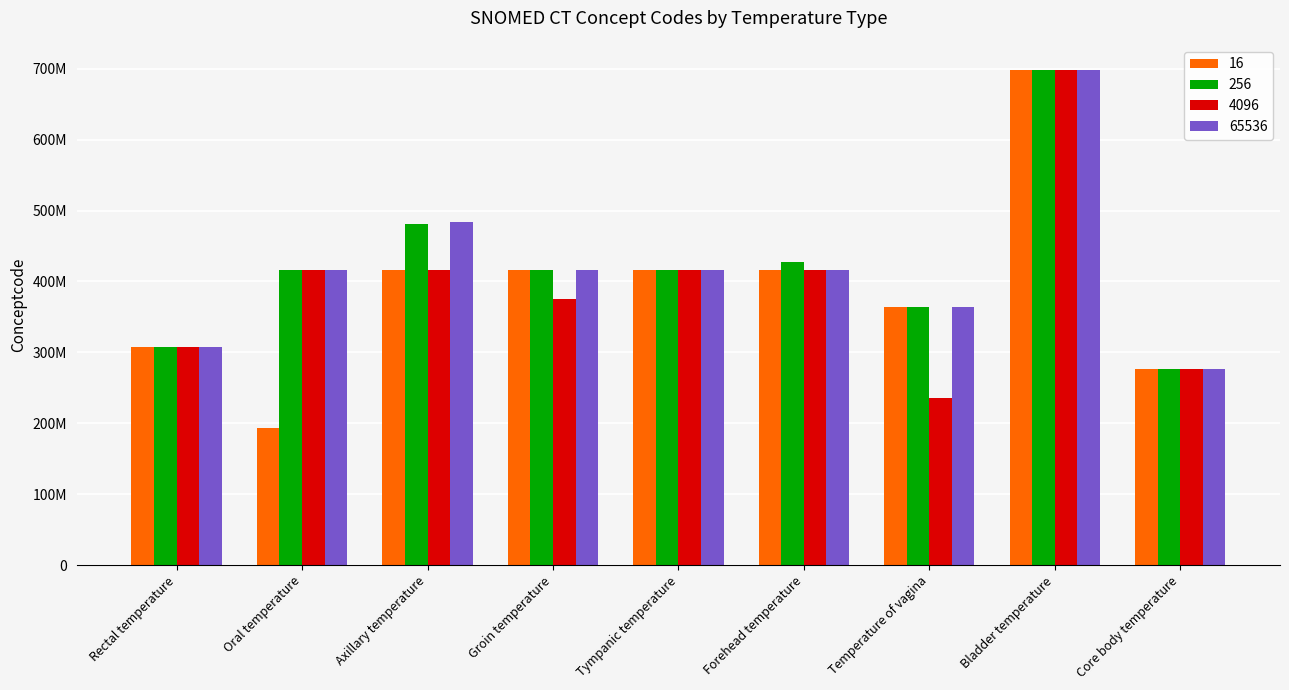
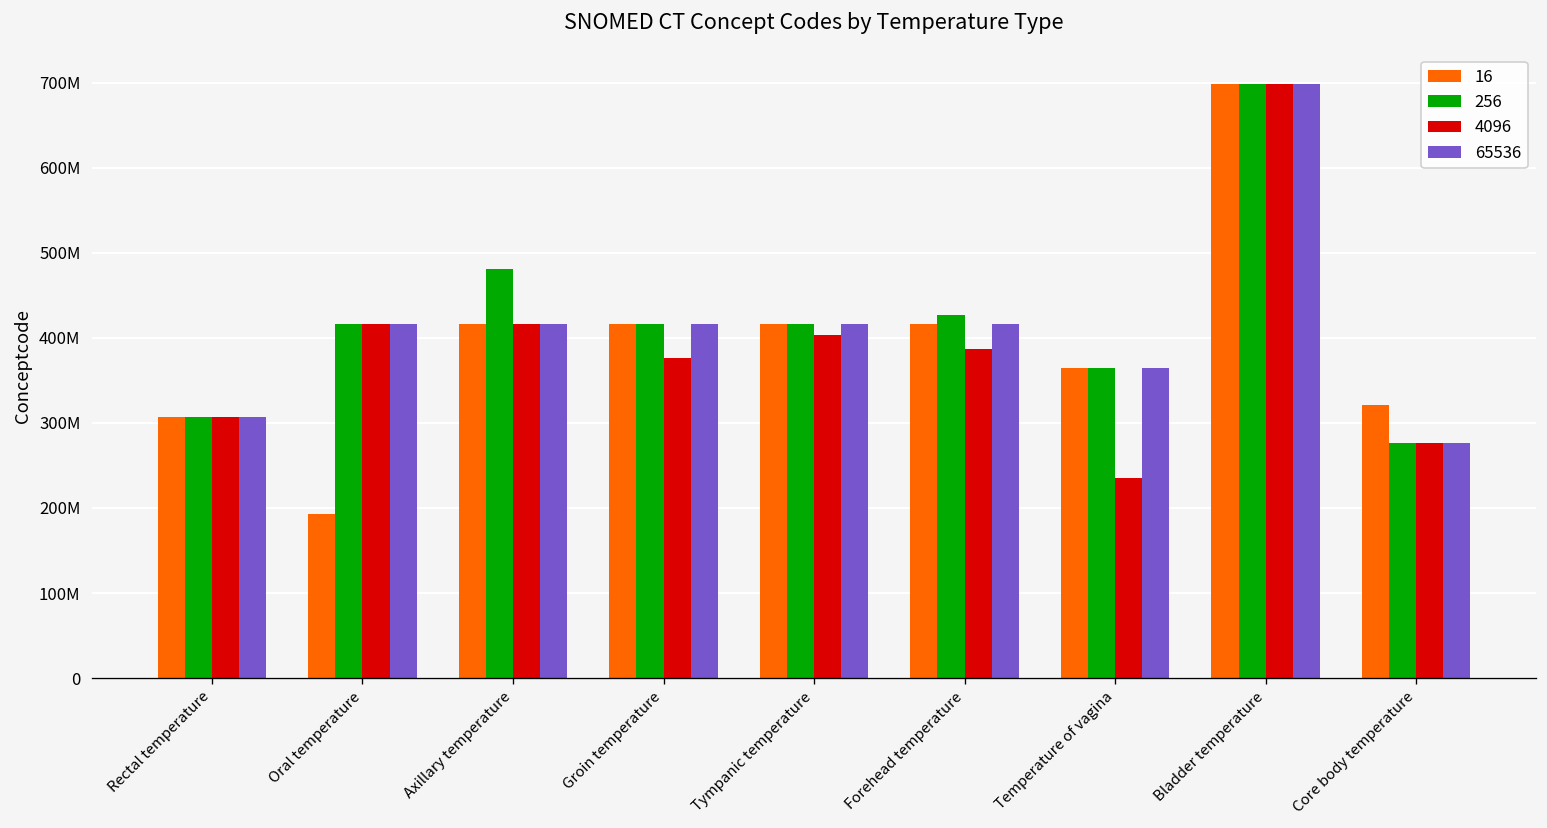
  {
    "16": {
      "Rectal temperature": 310000000,
      "Oral temperature": 190000000,
      "Axillary temperature": 420000000,
      "Groin temperature": 420000000,
      "Tympanic temperature": 420000000,
      "Forehead temperature": 420000000,
      "Temperature of vagina": 360000000,
      "Bladder temperature": 700000000,
-     "Core body temperature": 280000000
+     "Core body temperature": 320000000
    },
    "256": {
      "Rectal temperature": 310000000,
      "Oral temperature": 420000000,
      "Axillary temperature": 480000000,
      "Groin temperature": 420000000,
      "Tympanic temperature": 420000000,
      "Forehead temperature": 430000000,
      "Temperature of vagina": 360000000,
      "Bladder temperature": 700000000,
      "Core body temperature": 280000000
    },
    "4096": {
      "Rectal temperature": 310000000,
      "Oral temperature": 420000000,
      "Axillary temperature": 420000000,
      "Groin temperature": 380000000,
-     "Tympanic temperature": 420000000,
-     "Forehead temperature": 420000000,
+     "Tympanic temperature": 400000000,
+     "Forehead temperature": 390000000,
      "Temperature of vagina": 240000000,
      "Bladder temperature": 700000000,
      "Core body temperature": 280000000
    },
    "65536": {
      "Rectal temperature": 310000000,
      "Oral temperature": 420000000,
-     "Axillary temperature": 480000000,
+     "Axillary temperature": 420000000,
      "Groin temperature": 420000000,
      "Tympanic temperature": 420000000,
      "Forehead temperature": 420000000,
      "Temperature of vagina": 360000000,
      "Bladder temperature": 700000000,
      "Core body temperature": 280000000
    }
  }
